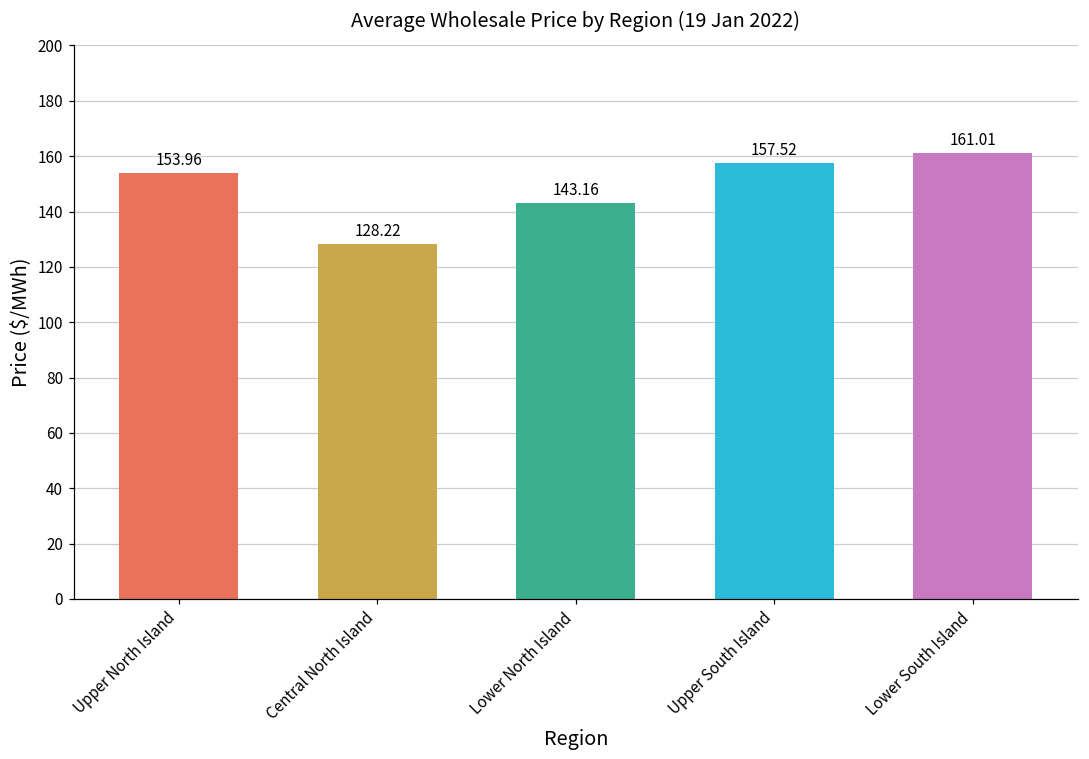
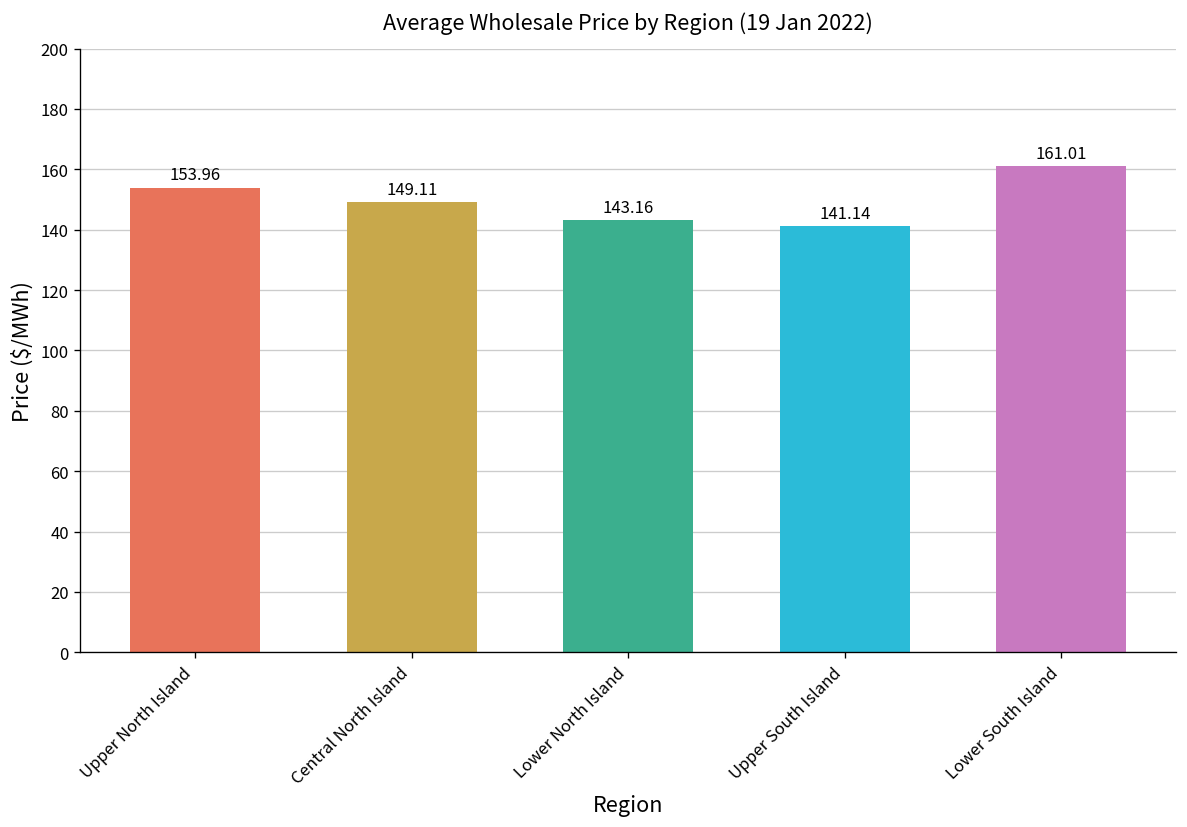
  {
    "Upper North Island": 153.96,
-   "Central North Island": 128.22,
+   "Central North Island": 149.11,
    "Lower North Island": 143.16,
-   "Upper South Island": 157.52,
+   "Upper South Island": 141.14,
    "Lower South Island": 161.01
  }
